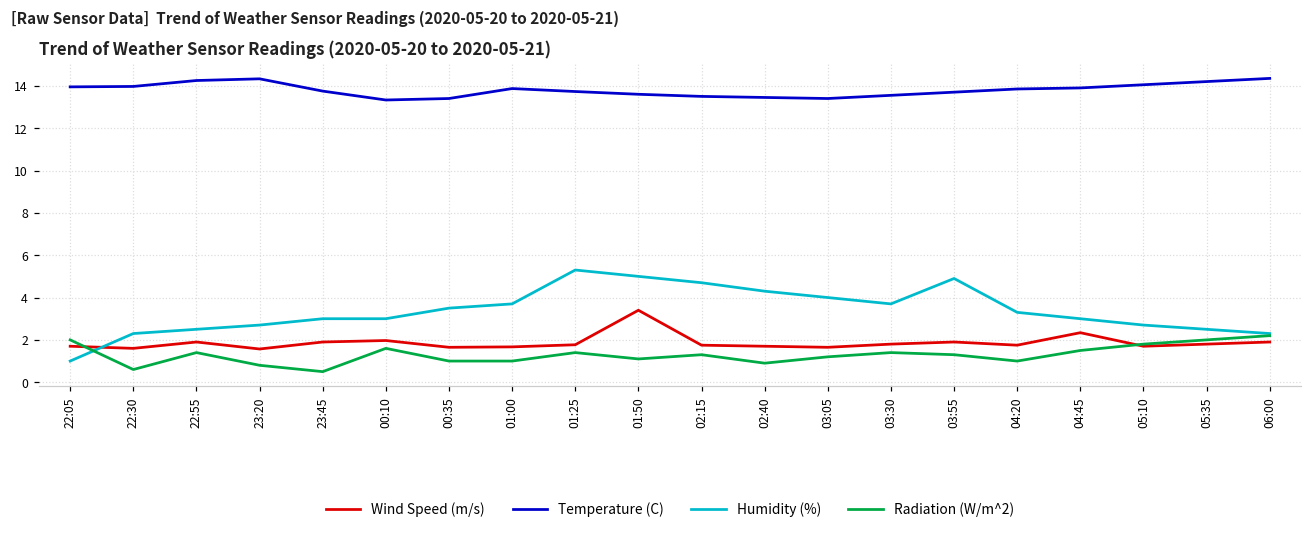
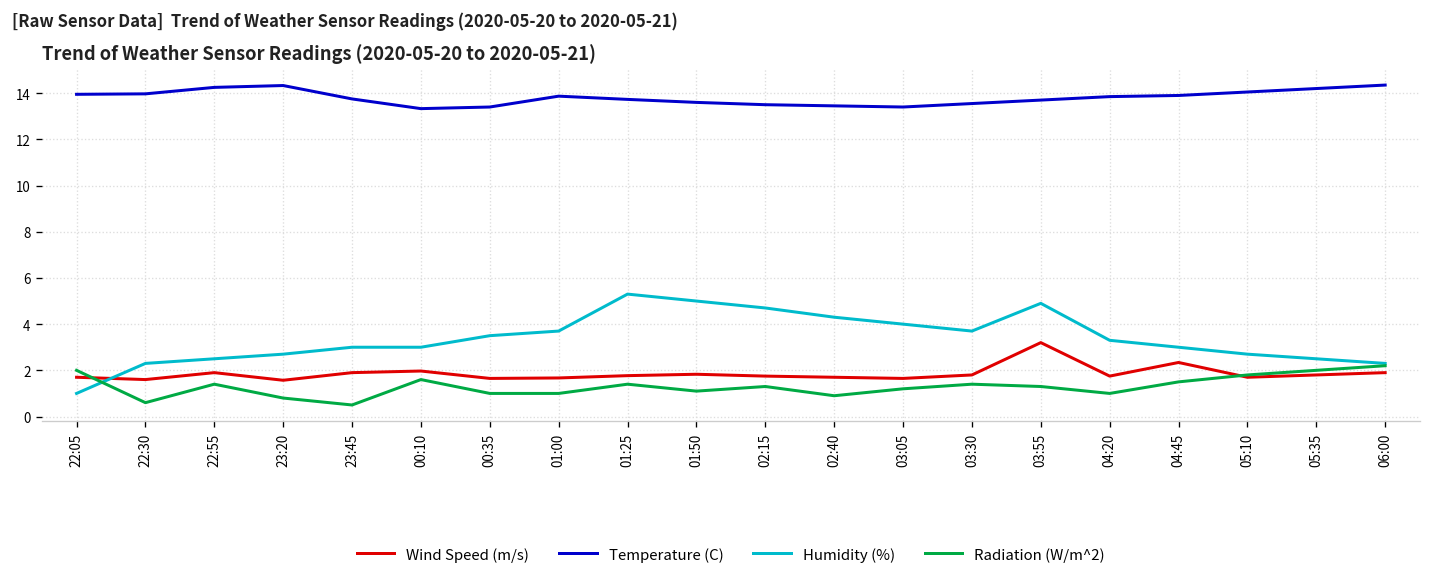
  {
    "Wind Speed (m/s)": {
      "22:05": 1.7,
      "22:30": 1.6,
      "22:55": 1.9,
      "23:20": 1.6,
      "23:45": 1.9,
      "00:10": 2.0,
      "00:35": 1.7,
      "01:00": 1.7,
      "01:25": 1.8,
-     "01:50": 3.4,
+     "01:50": 1.8,
      "02:15": 1.8,
      "02:40": 1.7,
      "03:05": 1.7,
      "03:30": 1.8,
-     "03:55": 1.9,
+     "03:55": 3.2,
      "04:20": 1.8,
      "04:45": 2.3,
      "05:35": 1.8,
      "06:00": 1.9
    },
    "Temperature (C)": {
      "22:05": 14.0,
      "22:30": 14.0,
      "22:55": 14.3,
      "23:20": 14.3,
      "23:45": 13.8,
      "00:10": 13.3,
      "00:35": 13.4,
      "01:00": 13.9,
      "01:25": 13.7,
      "01:50": 13.6,
      "02:15": 13.5,
      "02:40": 13.5,
      "03:05": 13.4,
      "03:30": 13.6,
      "03:55": 13.7,
      "04:20": 13.9,
      "04:45": 13.9,
      "05:10": 14.1,
      "05:35": 14.2,
      "06:00": 14.4
    },
    "Humidity (%)": {
      "22:05": 1.0,
      "22:30": 2.3,
      "22:55": 2.5,
      "23:20": 2.7,
      "23:45": 3.0,
      "00:10": 3.0,
      "00:35": 3.5,
      "01:00": 3.7,
      "01:25": 5.3,
      "01:50": 5.0,
      "02:15": 4.7,
      "02:40": 4.3,
      "03:05": 4.0,
      "03:30": 3.7,
      "03:55": 4.9,
      "04:20": 3.3,
      "04:45": 3.0,
      "05:10": 2.7,
      "05:35": 2.5
    },
    "Radiation (W/m^2)": {
      "22:05": 2.0,
      "22:30": 0.6,
      "22:55": 1.4,
      "23:20": 0.8,
      "23:45": 0.5,
      "00:10": 1.6,
      "00:35": 1.0,
      "01:00": 1.0,
      "01:25": 1.4,
      "01:50": 1.1,
      "02:15": 1.3,
      "02:40": 0.9,
      "03:05": 1.2,
      "03:30": 1.4,
      "03:55": 1.3,
      "04:20": 1.0,
      "04:45": 1.5,
      "05:35": 2.0
    }
  }
